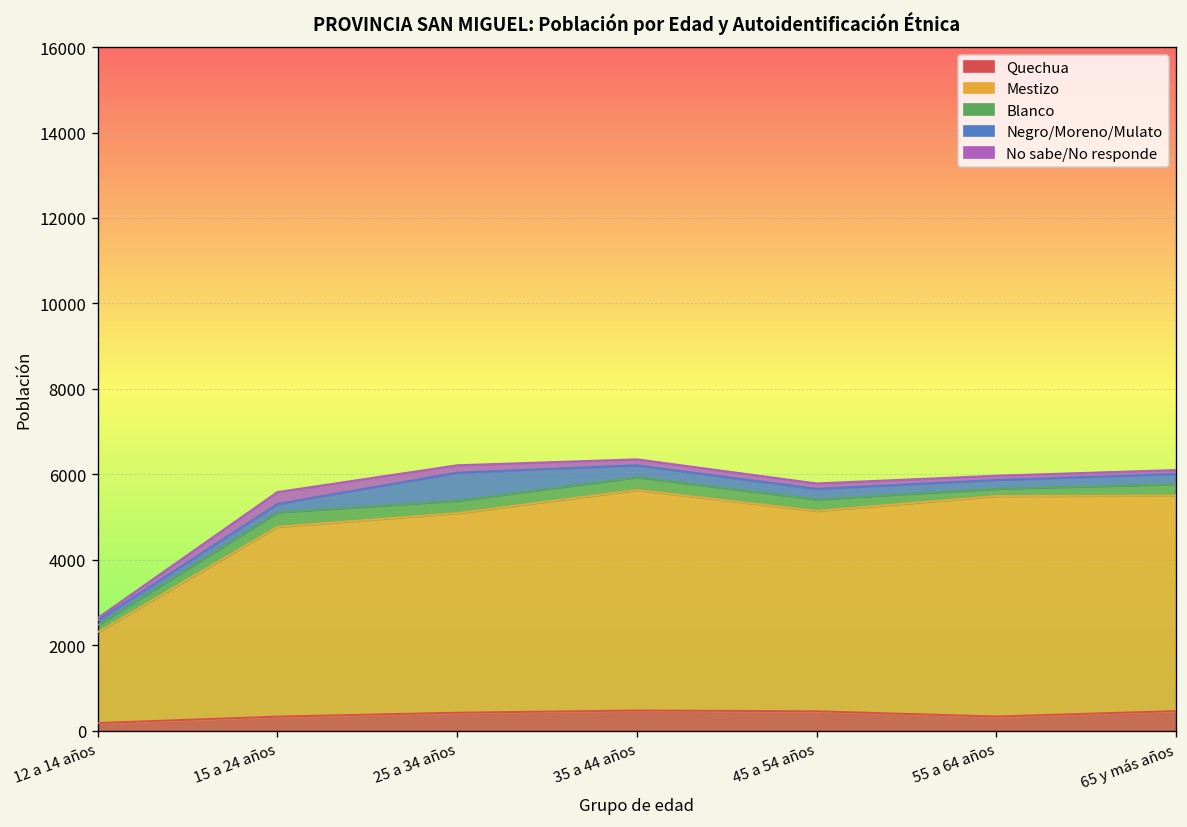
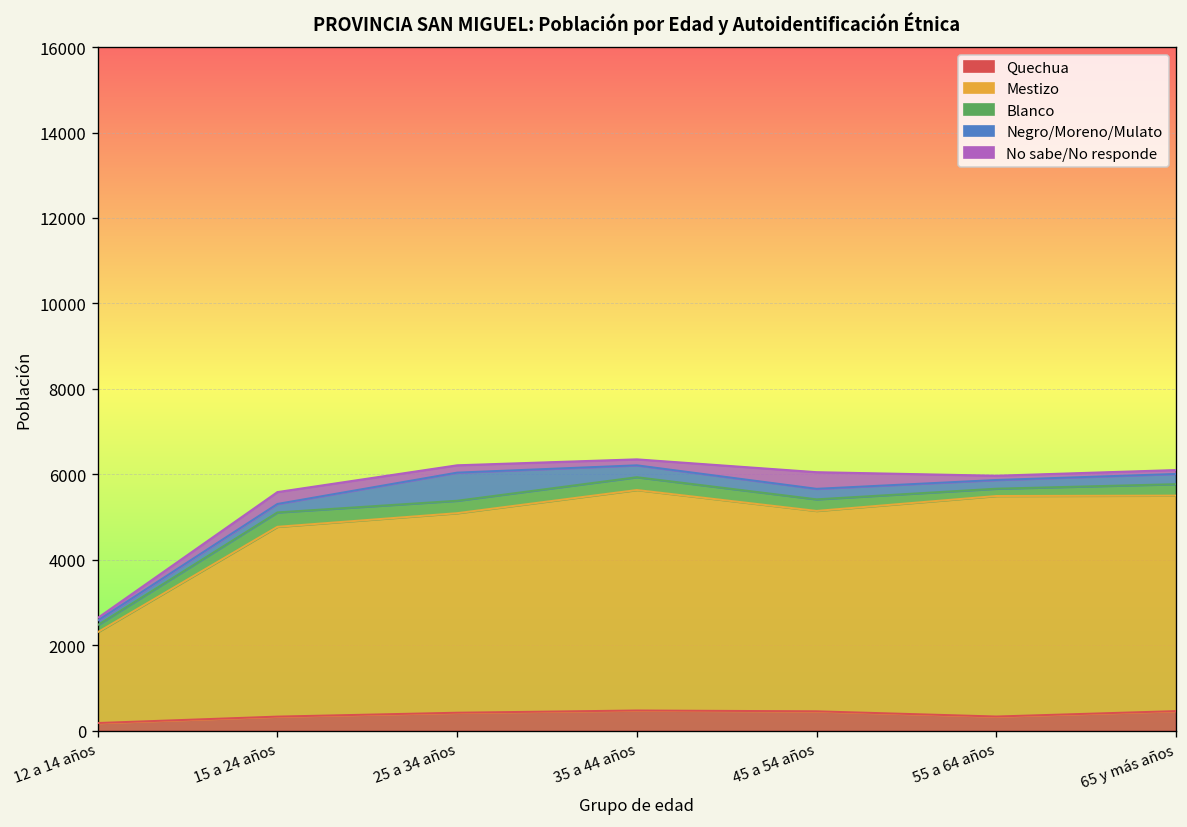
  {
    "Quechua": {
      "12 a 14 años": 200,
      "15 a 24 años": 300,
      "25 a 34 años": 400,
      "35 a 44 años": 500,
      "45 a 54 años": 500,
      "55 a 64 años": 300,
      "65 y más años": 500
    },
    "Mestizo": {
      "12 a 14 años": 2100,
      "15 a 24 años": 4400,
      "25 a 34 años": 4700,
      "35 a 44 años": 5200,
      "45 a 54 años": 4700,
      "55 a 64 años": 5200,
      "65 y más años": 5000
    },
    "Blanco": {
      "12 a 14 años": 200,
      "15 a 24 años": 300,
      "25 a 34 años": 300,
      "35 a 44 años": 300,
      "45 a 54 años": 300,
      "55 a 64 años": 200,
      "65 y más años": 300
    },
    "Negro/Moreno/Mulato": {
      "15 a 24 años": 200,
      "25 a 34 años": 700,
      "35 a 44 años": 300,
      "45 a 54 años": 200,
      "55 a 64 años": 200,
      "65 y más años": 200
    },
    "No sabe/No responde": {
      "15 a 24 años": 300,
      "25 a 34 años": 200,
      "35 a 44 años": 100,
-     "45 a 54 años": 100,
+     "45 a 54 años": 400,
      "55 a 64 años": 100,
      "65 y más años": 100
    }
  }
